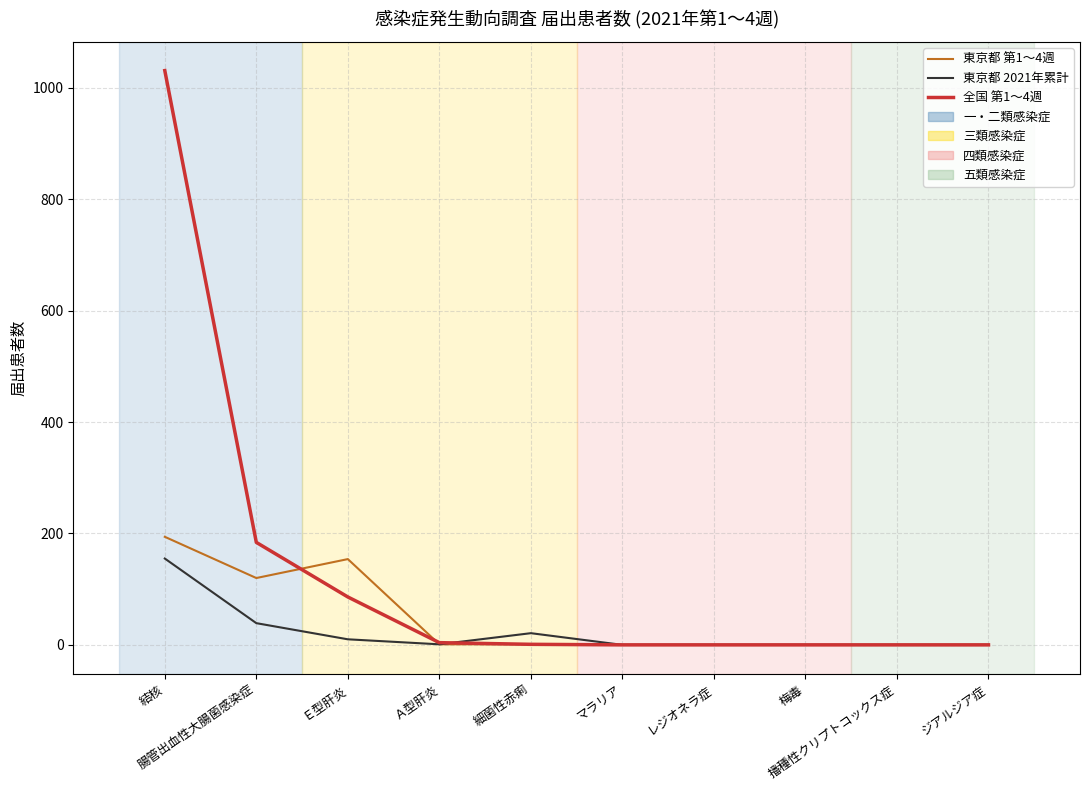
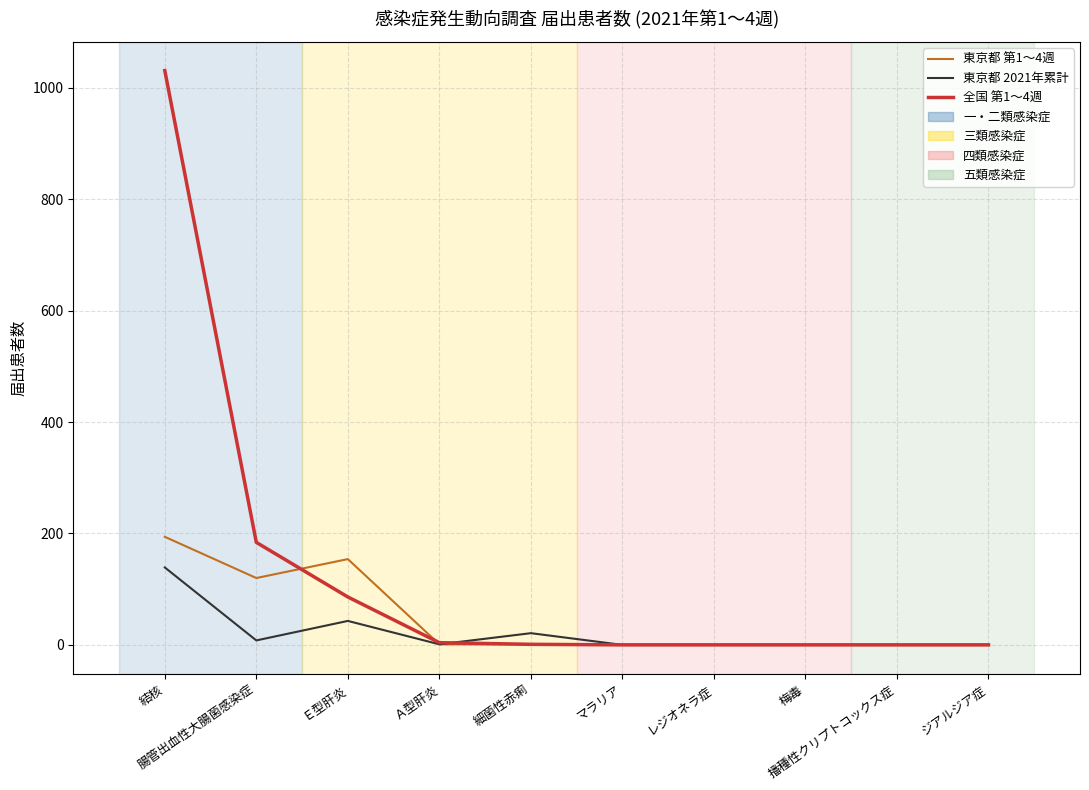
  {
    "東京都 第1～4週": {
      "結核": 190,
      "腸管出血性大腸菌感染症": 120,
      "Ｅ型肝炎": 150
    },
    "東京都 2021年累計": {
-     "結核": 160,
-     "腸管出血性大腸菌感染症": 40,
-     "Ｅ型肝炎": 10,
+     "結核": 140,
+     "腸管出血性大腸菌感染症": 10,
+     "Ｅ型肝炎": 40,
      "細菌性赤痢": 20
    },
    "全国 第1～4週": {
      "結核": 1030,
      "腸管出血性大腸菌感染症": 180,
      "Ｅ型肝炎": 90
    }
  }
